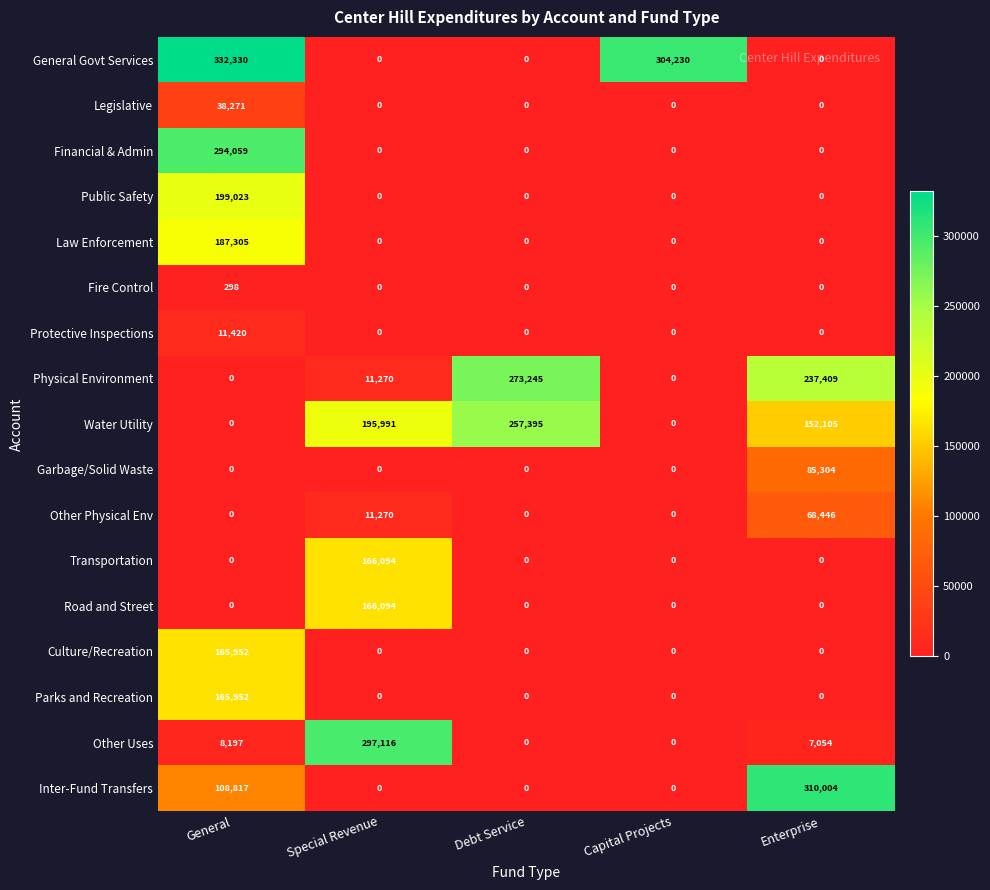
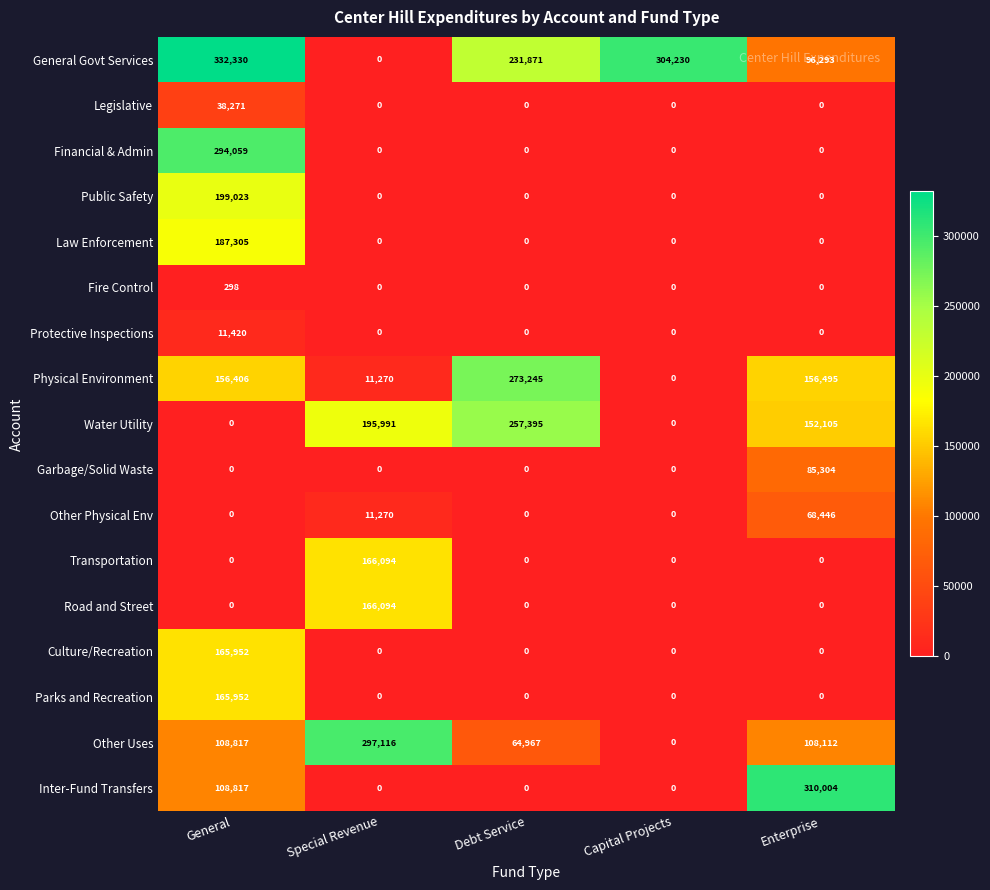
  {
    "General Govt Services": {
      "General": "332,330",
      "Special Revenue": "0",
-     "Debt Service": "0",
+     "Debt Service": "231,871",
      "Capital Projects": "304,230",
-     "Enterprise": "0"
+     "Enterprise": "96,293"
    },
    "Legislative": {
      "General": "38,271",
      "Special Revenue": "0",
      "Debt Service": "0",
      "Capital Projects": "0",
      "Enterprise": "0"
    },
    "Financial & Admin": {
      "General": "294,059",
      "Special Revenue": "0",
      "Debt Service": "0",
      "Capital Projects": "0",
      "Enterprise": "0"
    },
    "Public Safety": {
      "General": "199,023",
      "Special Revenue": "0",
      "Debt Service": "0",
      "Capital Projects": "0",
      "Enterprise": "0"
    },
    "Law Enforcement": {
      "General": "187,305",
      "Special Revenue": "0",
      "Debt Service": "0",
      "Capital Projects": "0",
      "Enterprise": "0"
    },
    "Fire Control": {
      "General": "298",
      "Special Revenue": "0",
      "Debt Service": "0",
      "Capital Projects": "0",
      "Enterprise": "0"
    },
    "Protective Inspections": {
      "General": "11,420",
      "Special Revenue": "0",
      "Debt Service": "0",
      "Capital Projects": "0",
      "Enterprise": "0"
    },
    "Physical Environment": {
-     "General": "0",
+     "General": "156,406",
      "Special Revenue": "11,270",
      "Debt Service": "273,245",
      "Capital Projects": "0",
-     "Enterprise": "237,409"
+     "Enterprise": "156,495"
    },
    "Water Utility": {
      "General": "0",
      "Special Revenue": "195,991",
      "Debt Service": "257,395",
      "Capital Projects": "0",
      "Enterprise": "152,105"
    },
    "Garbage/Solid Waste": {
      "General": "0",
      "Special Revenue": "0",
      "Debt Service": "0",
      "Capital Projects": "0",
      "Enterprise": "85,304"
    },
    "Other Physical Env": {
      "General": "0",
      "Special Revenue": "11,270",
      "Debt Service": "0",
      "Capital Projects": "0",
      "Enterprise": "68,446"
    },
    "Transportation": {
      "General": "0",
      "Special Revenue": "166,094",
      "Debt Service": "0",
      "Capital Projects": "0",
      "Enterprise": "0"
    },
    "Road and Street": {
      "General": "0",
      "Special Revenue": "166,094",
      "Debt Service": "0",
      "Capital Projects": "0",
      "Enterprise": "0"
    },
    "Culture/Recreation": {
      "General": "165,952",
      "Special Revenue": "0",
      "Debt Service": "0",
      "Capital Projects": "0",
      "Enterprise": "0"
    },
    "Parks and Recreation": {
      "General": "165,952",
      "Special Revenue": "0",
      "Debt Service": "0",
      "Capital Projects": "0",
      "Enterprise": "0"
    },
    "Other Uses": {
-     "General": "8,197",
+     "General": "108,817",
      "Special Revenue": "297,116",
-     "Debt Service": "0",
+     "Debt Service": "64,967",
      "Capital Projects": "0",
-     "Enterprise": "7,054"
+     "Enterprise": "108,112"
    },
    "Inter-Fund Transfers": {
      "General": "108,817",
      "Special Revenue": "0",
      "Debt Service": "0",
      "Capital Projects": "0",
      "Enterprise": "310,004"
    }
  }
